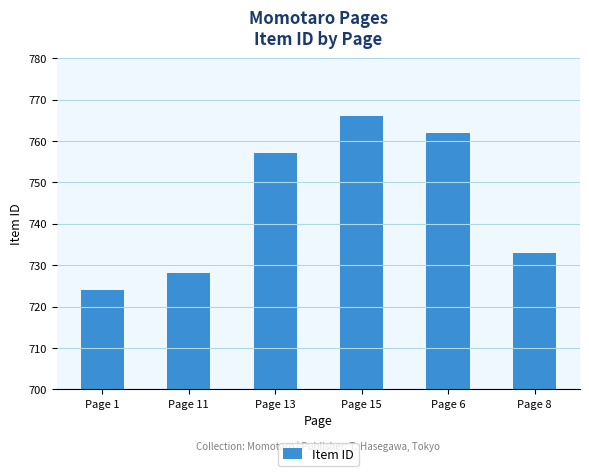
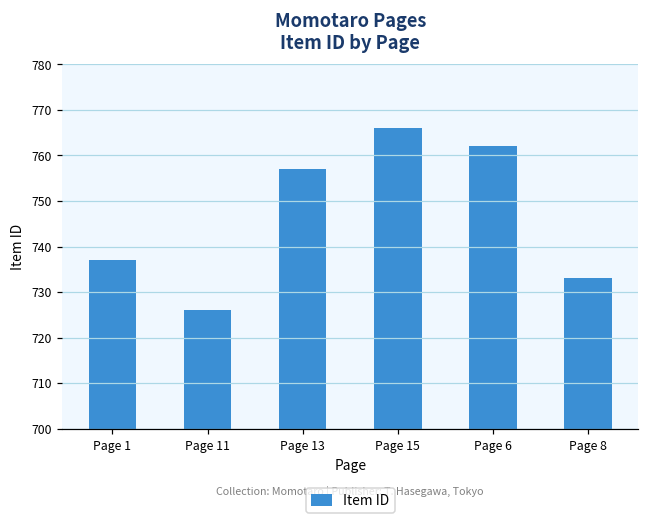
  {
-   "Page 1": 724,
-   "Page 11": 728,
+   "Page 1": 737,
+   "Page 11": 726,
    "Page 13": 757,
    "Page 15": 766,
    "Page 6": 762,
    "Page 8": 733
  }
